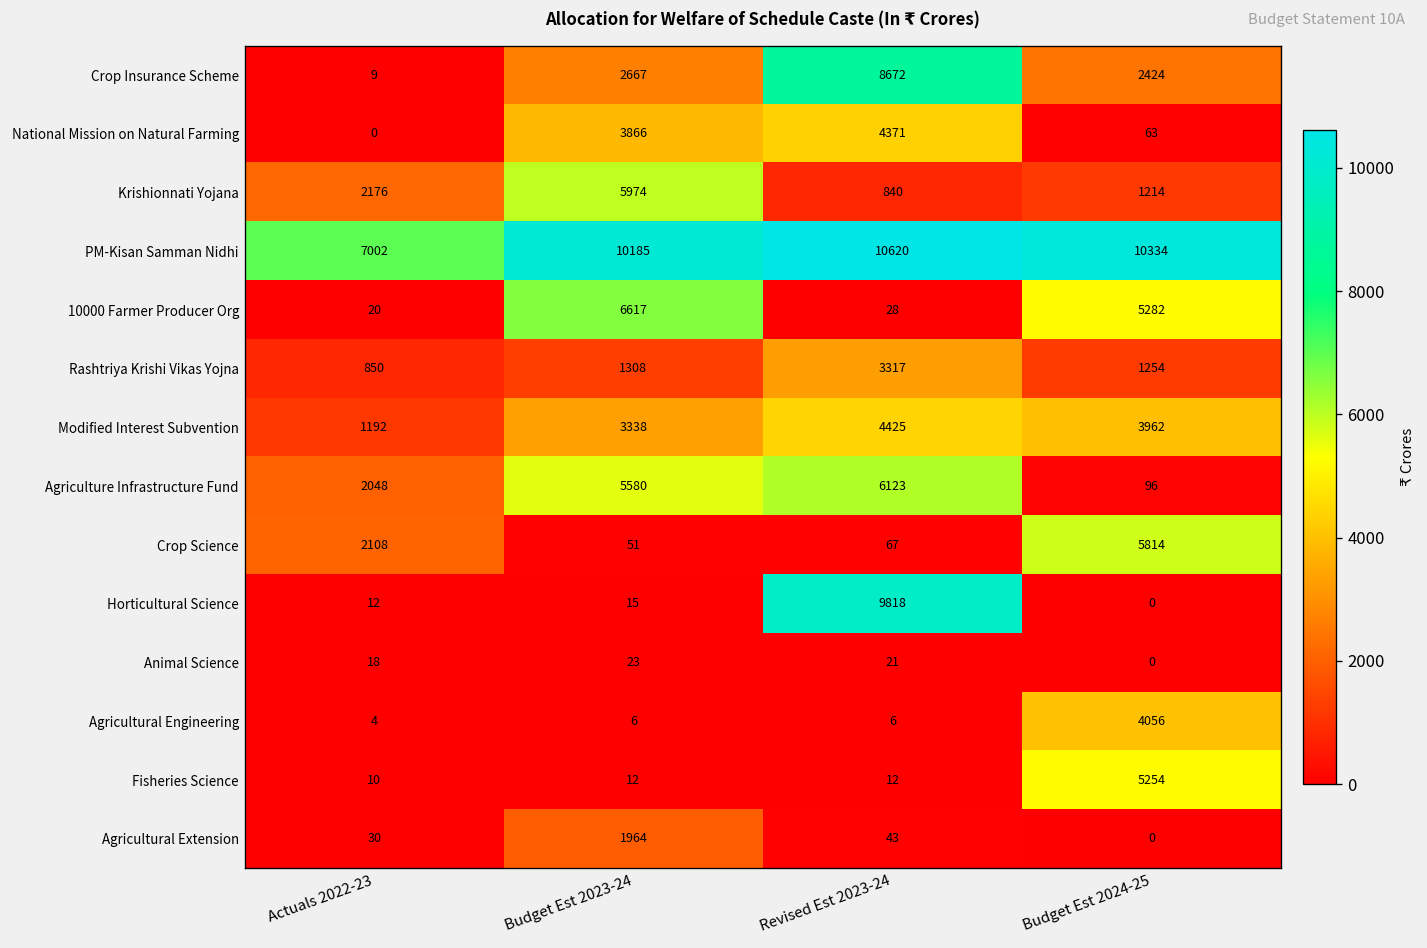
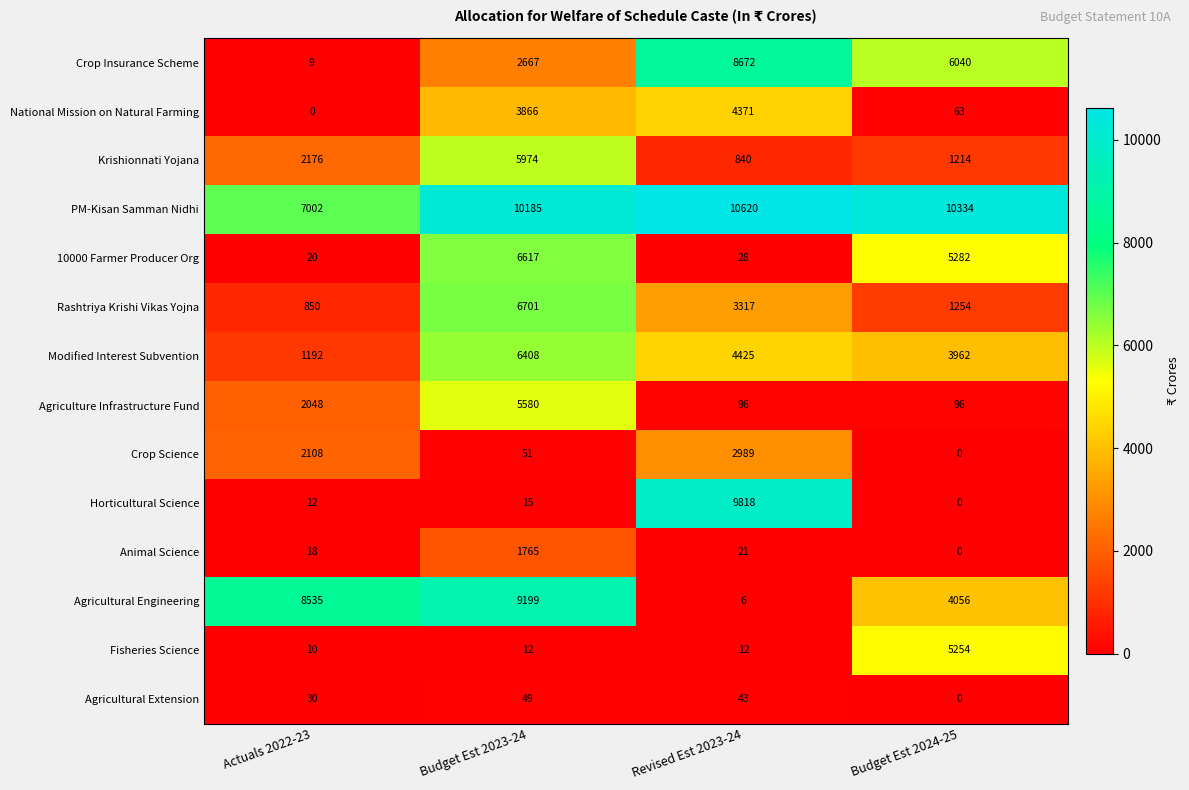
  {
    "Crop Insurance Scheme": {
      "Actuals 2022-23": 9,
      "Budget Est 2023-24": 2667,
      "Revised Est 2023-24": 8672,
-     "Budget Est 2024-25": 2424
+     "Budget Est 2024-25": 6040
    },
    "National Mission on Natural Farming": {
      "Actuals 2022-23": 0,
      "Budget Est 2023-24": 3866,
      "Revised Est 2023-24": 4371,
      "Budget Est 2024-25": 63
    },
    "Krishionnati Yojana": {
      "Actuals 2022-23": 2176,
      "Budget Est 2023-24": 5974,
      "Revised Est 2023-24": 840,
      "Budget Est 2024-25": 1214
    },
    "PM-Kisan Samman Nidhi": {
      "Actuals 2022-23": 7002,
      "Budget Est 2023-24": 10185,
      "Revised Est 2023-24": 10620,
      "Budget Est 2024-25": 10334
    },
    "10000 Farmer Producer Org": {
      "Actuals 2022-23": 20,
      "Budget Est 2023-24": 6617,
      "Revised Est 2023-24": 28,
      "Budget Est 2024-25": 5282
    },
    "Rashtriya Krishi Vikas Yojna": {
      "Actuals 2022-23": 850,
-     "Budget Est 2023-24": 1308,
+     "Budget Est 2023-24": 6701,
      "Revised Est 2023-24": 3317,
      "Budget Est 2024-25": 1254
    },
    "Modified Interest Subvention": {
      "Actuals 2022-23": 1192,
-     "Budget Est 2023-24": 3338,
+     "Budget Est 2023-24": 6408,
      "Revised Est 2023-24": 4425,
      "Budget Est 2024-25": 3962
    },
    "Agriculture Infrastructure Fund": {
      "Actuals 2022-23": 2048,
      "Budget Est 2023-24": 5580,
-     "Revised Est 2023-24": 6123,
+     "Revised Est 2023-24": 96,
      "Budget Est 2024-25": 96
    },
    "Crop Science": {
      "Actuals 2022-23": 2108,
      "Budget Est 2023-24": 51,
-     "Revised Est 2023-24": 67,
-     "Budget Est 2024-25": 5814
+     "Revised Est 2023-24": 2989,
+     "Budget Est 2024-25": 0
    },
    "Horticultural Science": {
      "Actuals 2022-23": 12,
      "Budget Est 2023-24": 15,
      "Revised Est 2023-24": 9818,
      "Budget Est 2024-25": 0
    },
    "Animal Science": {
      "Actuals 2022-23": 18,
-     "Budget Est 2023-24": 23,
+     "Budget Est 2023-24": 1765,
      "Revised Est 2023-24": 21,
      "Budget Est 2024-25": 0
    },
    "Agricultural Engineering": {
-     "Actuals 2022-23": 4,
-     "Budget Est 2023-24": 6,
+     "Actuals 2022-23": 8535,
+     "Budget Est 2023-24": 9199,
      "Revised Est 2023-24": 6,
      "Budget Est 2024-25": 4056
    },
    "Fisheries Science": {
      "Actuals 2022-23": 10,
      "Budget Est 2023-24": 12,
      "Revised Est 2023-24": 12,
      "Budget Est 2024-25": 5254
    },
    "Agricultural Extension": {
      "Actuals 2022-23": 30,
-     "Budget Est 2023-24": 1964,
+     "Budget Est 2023-24": 49,
      "Revised Est 2023-24": 43,
      "Budget Est 2024-25": 0
    }
  }
